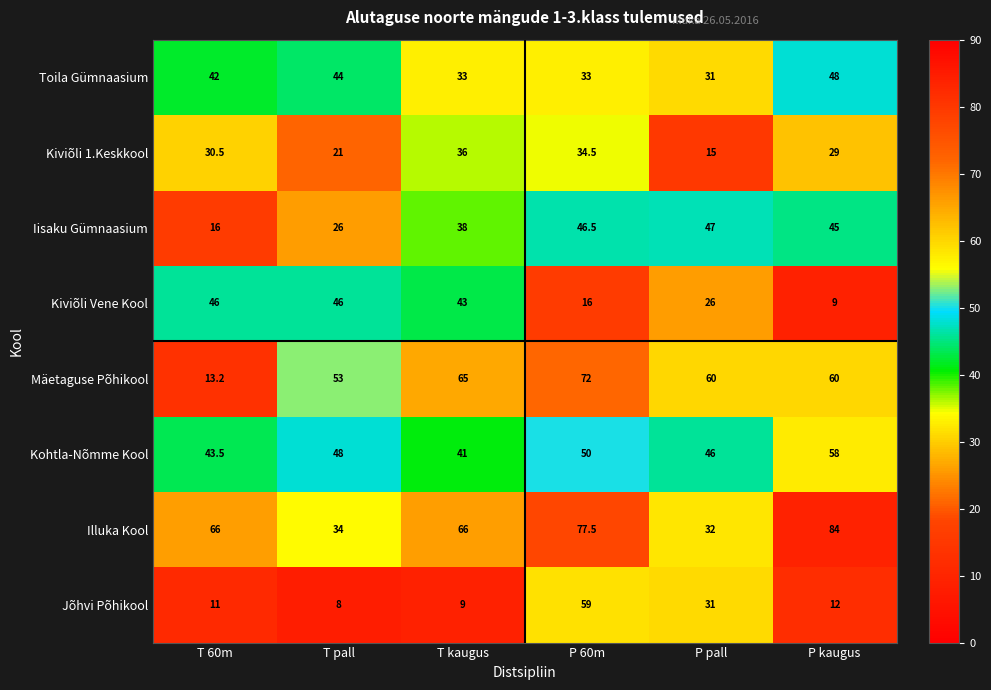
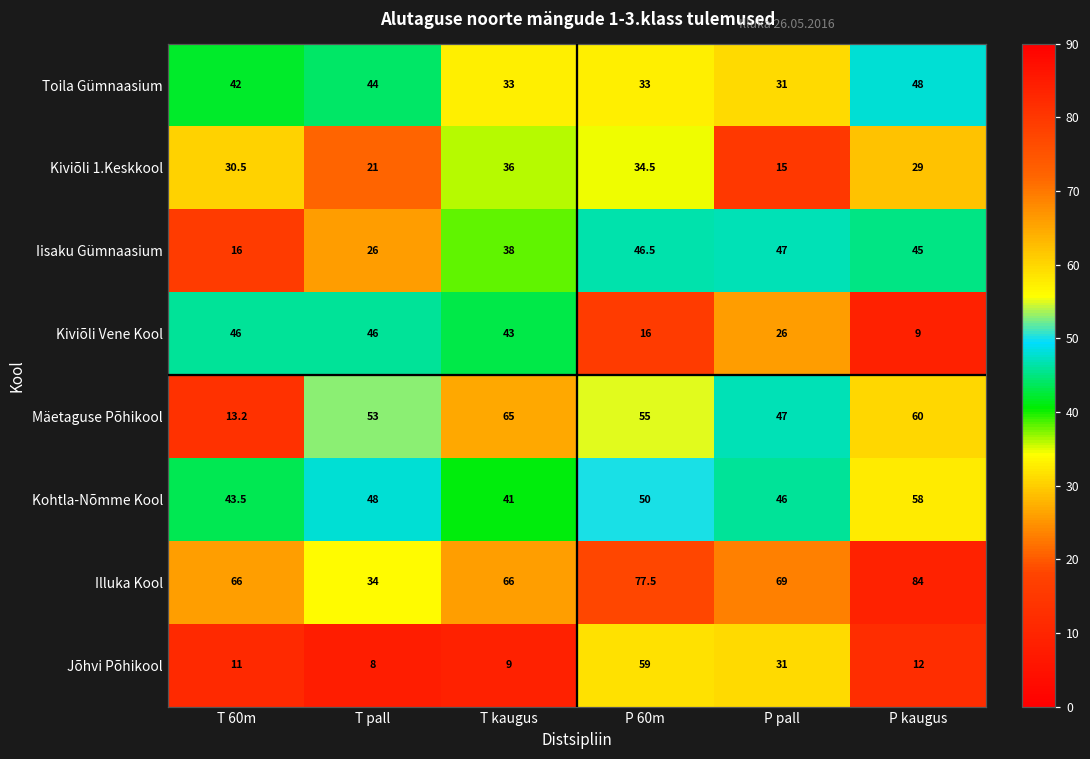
  {
    "Toila Gümnaasium": {
      "T 60m": 42,
      "T pall": 44,
      "T kaugus": 33,
      "P 60m": 33,
      "P pall": 31,
      "P kaugus": 48
    },
    "Kiviõli 1.Keskkool": {
      "T 60m": 30.5,
      "T pall": 21,
      "T kaugus": 36,
      "P 60m": 34.5,
      "P pall": 15,
      "P kaugus": 29
    },
    "Iisaku Gümnaasium": {
      "T 60m": 16,
      "T pall": 26,
      "T kaugus": 38,
      "P 60m": 46.5,
      "P pall": 47,
      "P kaugus": 45
    },
    "Kiviõli Vene Kool": {
      "T 60m": 46,
      "T pall": 46,
      "T kaugus": 43,
      "P 60m": 16,
      "P pall": 26,
      "P kaugus": 9
    },
    "Mäetaguse Põhikool": {
      "T 60m": 13.2,
      "T pall": 53,
      "T kaugus": 65,
-     "P 60m": 72,
-     "P pall": 60,
+     "P 60m": 55,
+     "P pall": 47,
      "P kaugus": 60
    },
    "Kohtla-Nõmme Kool": {
      "T 60m": 43.5,
      "T pall": 48,
      "T kaugus": 41,
      "P 60m": 50,
      "P pall": 46,
      "P kaugus": 58
    },
    "Illuka Kool": {
      "T 60m": 66,
      "T pall": 34,
      "T kaugus": 66,
      "P 60m": 77.5,
-     "P pall": 32,
+     "P pall": 69,
      "P kaugus": 84
    },
    "Jõhvi Põhikool": {
      "T 60m": 11,
      "T pall": 8,
      "T kaugus": 9,
      "P 60m": 59,
      "P pall": 31,
      "P kaugus": 12
    }
  }
